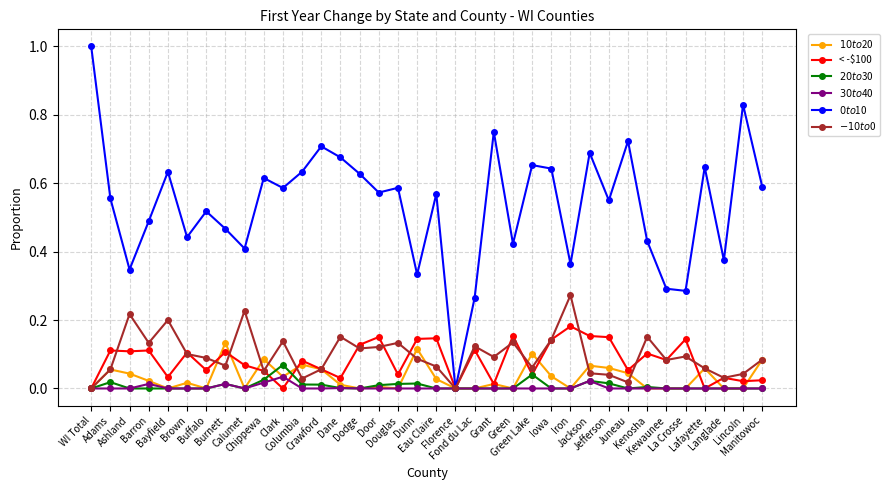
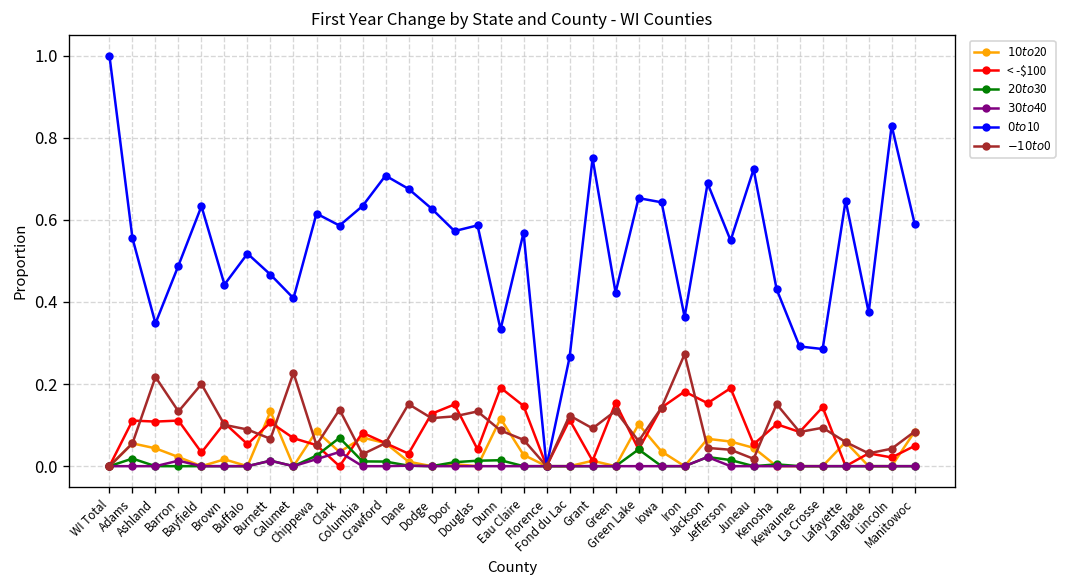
  {
    "< -$100": {
      "Adams": 0.11,
      "Ashland": 0.11,
      "Barron": 0.11,
      "Bayfield": 0.03,
      "Buffalo": 0.05,
      "Burnett": 0.11,
      "Calumet": 0.07,
      "Clark": 0.00,
      "Columbia": 0.08,
      "Dane": 0.03,
      "Dodge": 0.13,
      "Door": 0.15,
      "Douglas": 0.04,
-     "Dunn": 0.14,
+     "Dunn": 0.19,
      "Eau Claire": 0.15,
      "Fond du Lac": 0.11,
      "Green": 0.15,
      "Iron": 0.18,
      "Jackson": 0.15,
-     "Jefferson": 0.15,
+     "Jefferson": 0.19,
      "Juneau": 0.05,
      "Kenosha": 0.10,
      "La Crosse": 0.14,
      "Lincoln": 0.02,
-     "Manitowoc": 0.02
+     "Manitowoc": 0.05
    }
  }
